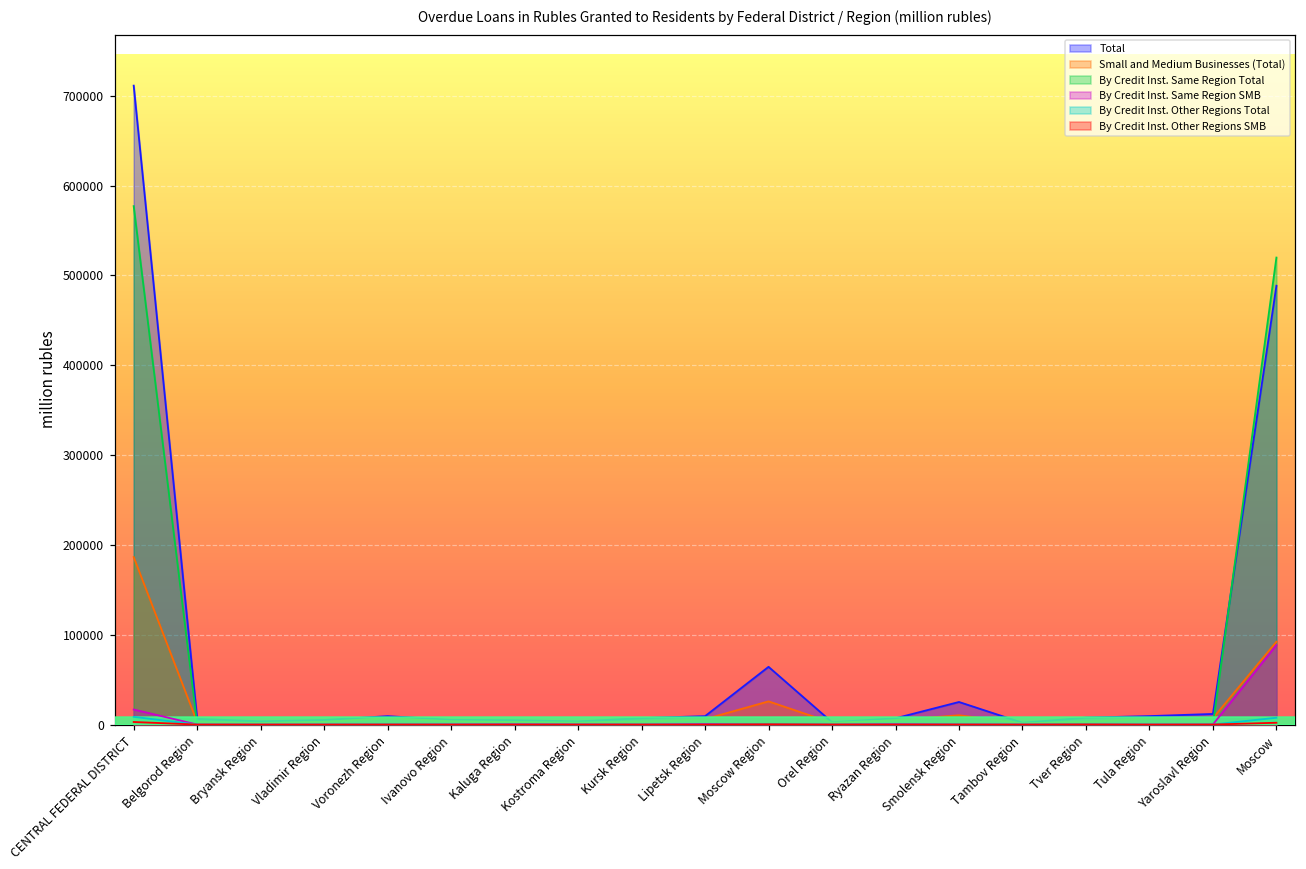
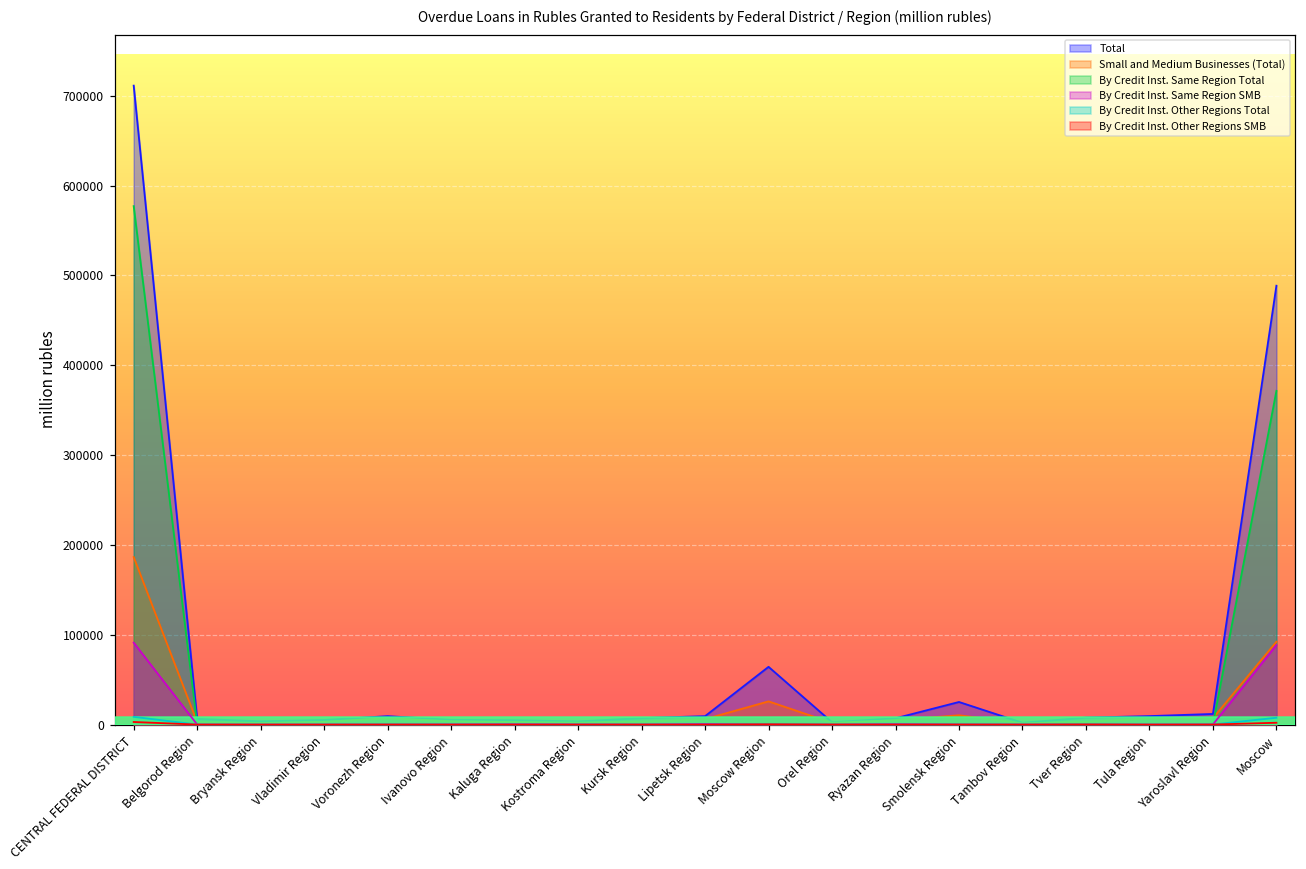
  {
    "Total": {
      "CENTRAL FEDERAL DISTRICT": 710000,
      "Lipetsk Region": 10000,
      "Moscow Region": 60000,
      "Smolensk Region": 30000,
      "Yaroslavl Region": 10000,
      "Moscow": 490000
    },
    "By Credit Inst. Same Region Total": {
      "CENTRAL FEDERAL DISTRICT": 580000,
-     "Moscow": 520000
+     "Moscow": 370000
    },
    "By Credit Inst. Same Region SMB": {
-     "CENTRAL FEDERAL DISTRICT": 20000,
+     "CENTRAL FEDERAL DISTRICT": 90000,
      "Moscow": 90000
    },
    "By Credit Inst. Other Regions Total": {
      "CENTRAL FEDERAL DISTRICT": 10000
    }
  }
